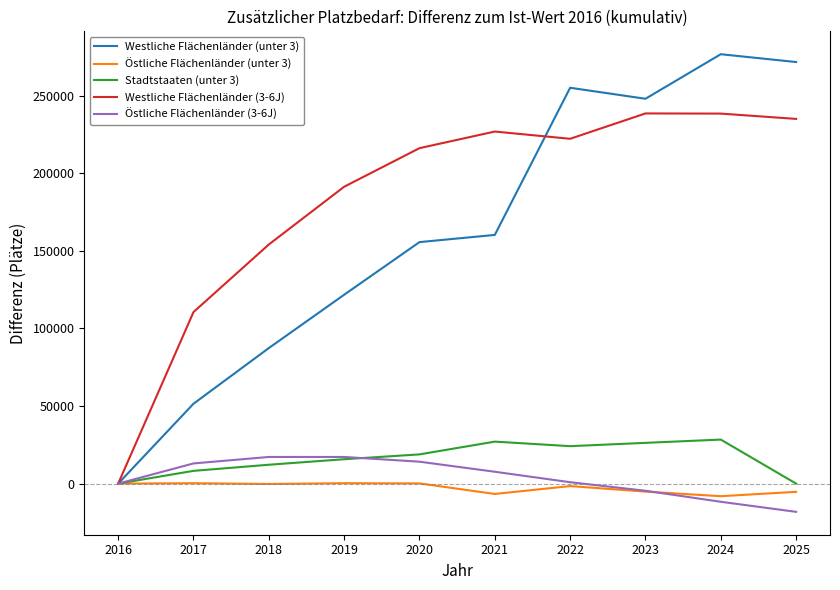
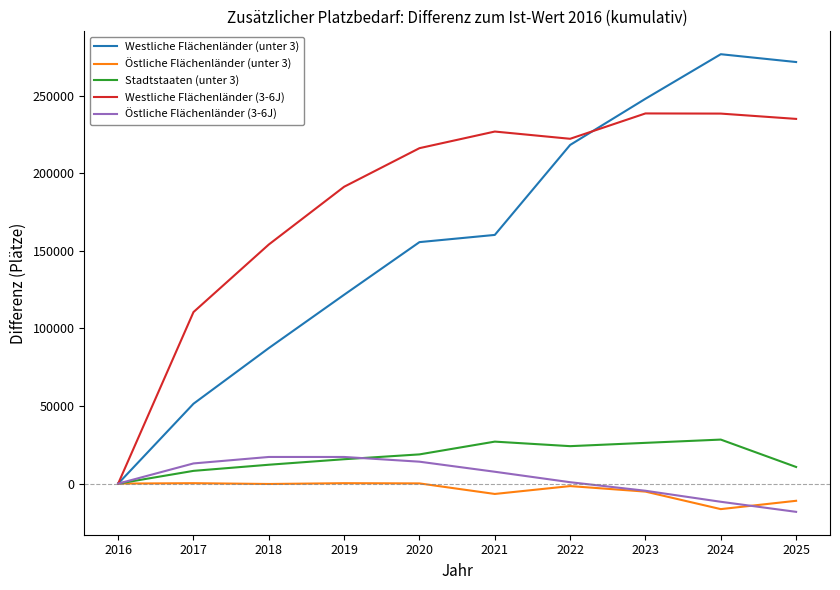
  {
    "Westliche Flächenländer (unter 3)": {
      "2017": 51000,
      "2018": 87000,
      "2019": 122000,
      "2020": 156000,
      "2021": 160000,
-     "2022": 255000,
+     "2022": 218000,
      "2023": 248000,
      "2024": 277000,
      "2025": 272000
    },
    "Östliche Flächenländer (unter 3)": {
      "2017": 0,
      "2018": 0,
      "2019": 0,
      "2020": 0,
      "2021": -7000,
      "2022": -2000,
-     "2024": -8000,
-     "2025": -5000
+     "2024": -16000,
+     "2025": -11000
    },
    "Stadtstaaten (unter 3)": {
      "2017": 8000,
      "2018": 12000,
      "2020": 19000,
      "2021": 27000,
      "2022": 24000,
      "2023": 26000,
      "2024": 28000,
-     "2025": 0
+     "2025": 11000
    },
    "Westliche Flächenländer (3-6J)": {
      "2017": 111000,
      "2018": 154000,
      "2019": 191000,
      "2020": 216000,
      "2021": 227000,
      "2022": 222000,
      "2023": 239000,
      "2024": 239000,
      "2025": 235000
    },
    "Östliche Flächenländer (3-6J)": {
      "2017": 13000,
      "2018": 17000,
      "2020": 14000,
      "2021": 8000,
      "2022": 1000,
      "2024": -12000,
      "2025": -18000
    }
  }
